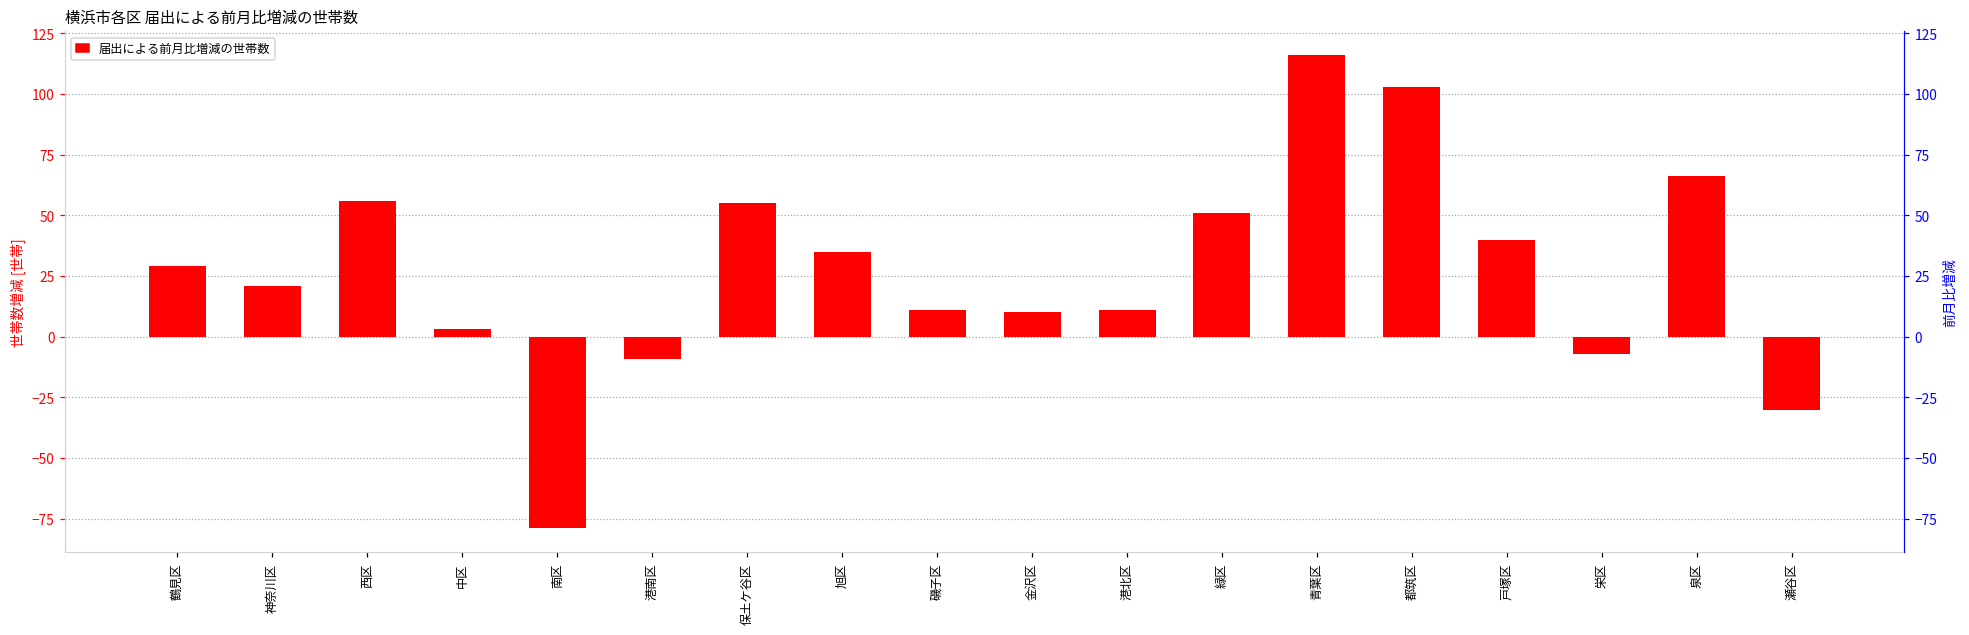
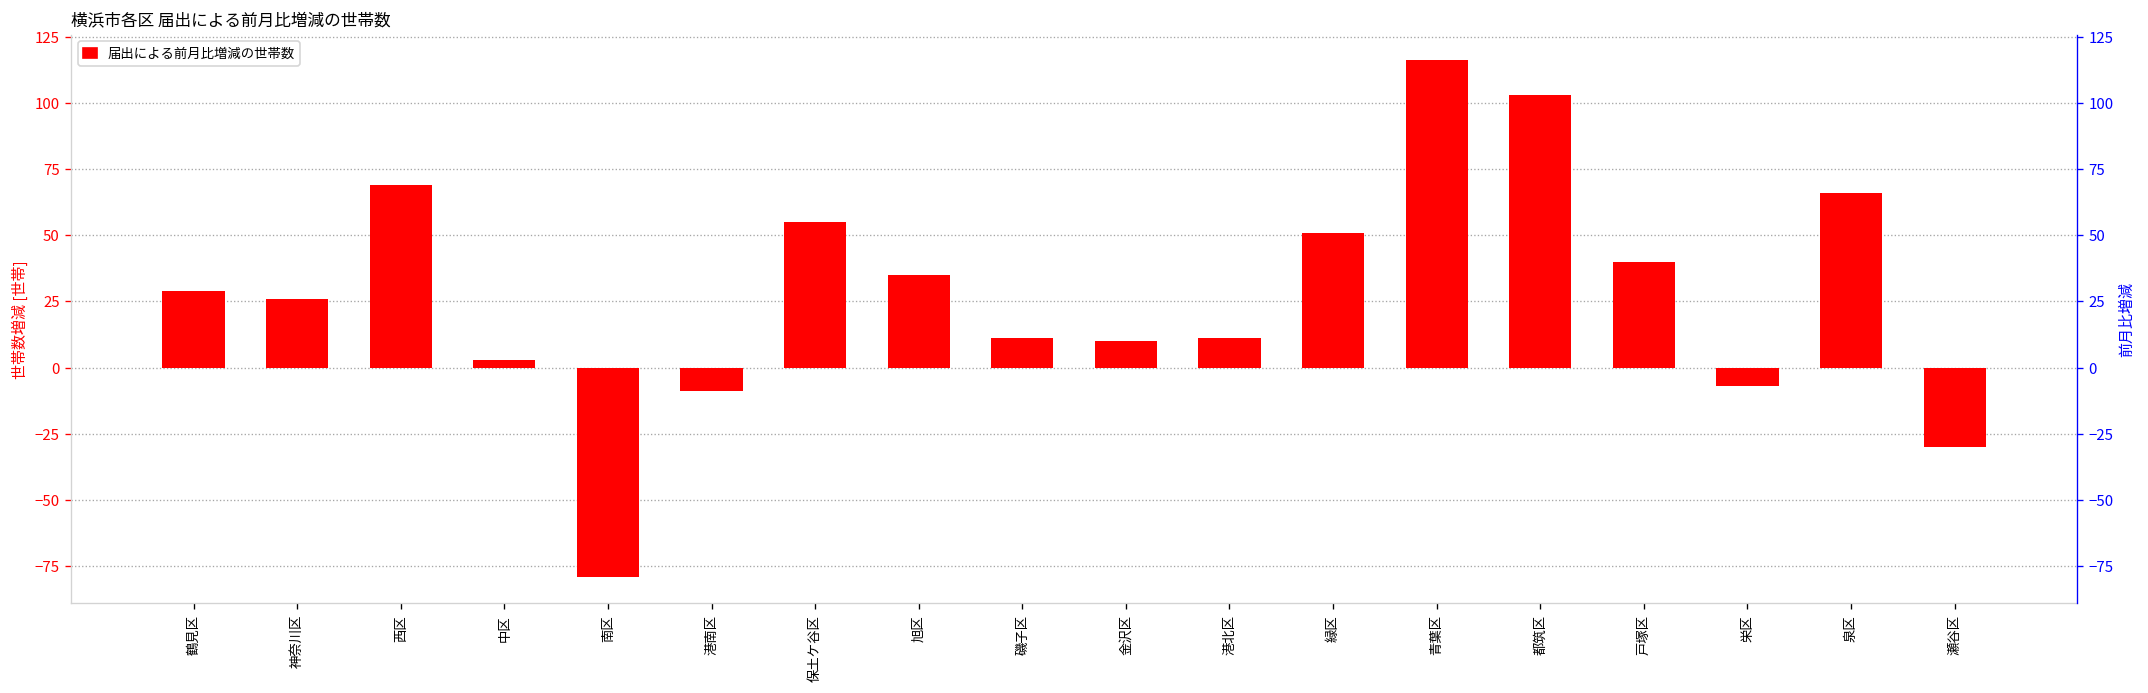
  {
    "鶴見区": 29,
-   "神奈川区": 21,
-   "西区": 56,
+   "神奈川区": 26,
+   "西区": 69,
    "中区": 3,
    "南区": -79,
    "港南区": -9,
    "保土ケ谷区": 55,
    "旭区": 35,
    "磯子区": 11,
    "金沢区": 10,
    "港北区": 11,
    "緑区": 51,
    "青葉区": 116,
    "都筑区": 103,
    "戸塚区": 40,
    "栄区": -7,
    "泉区": 66,
    "瀬谷区": -30
  }
